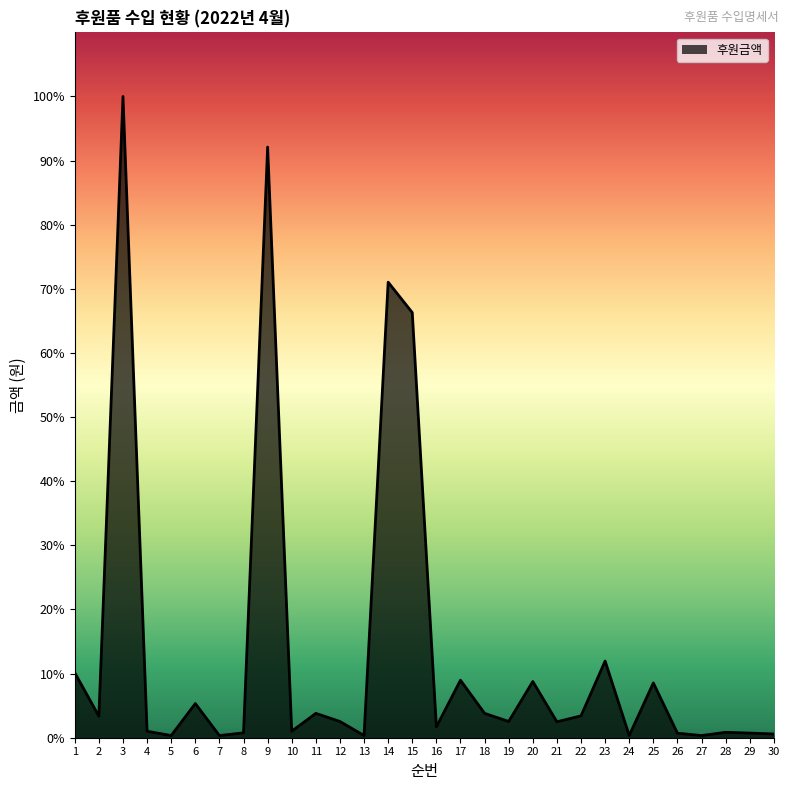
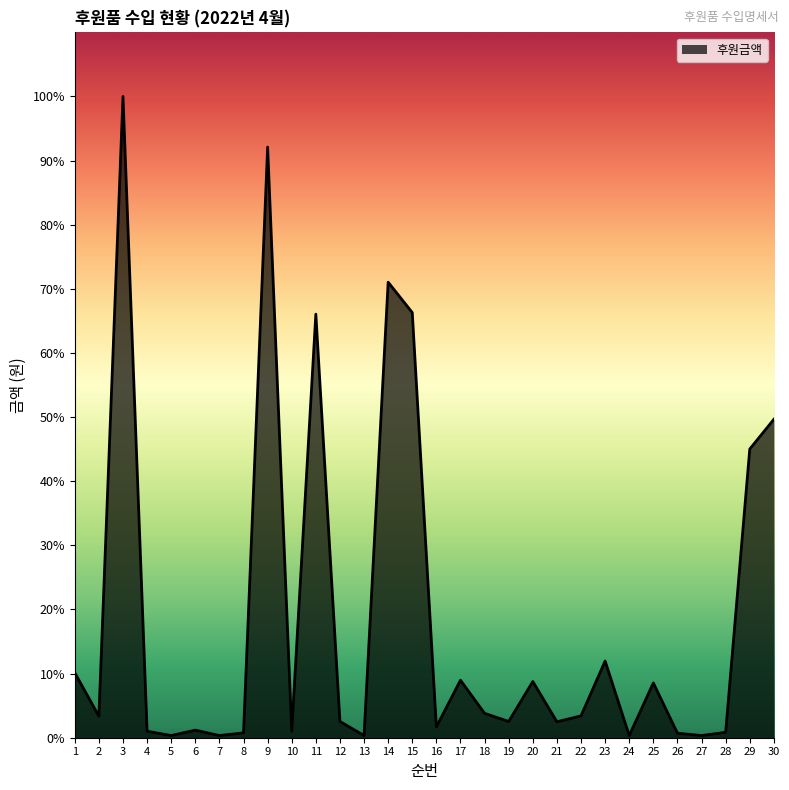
  {
    "1": "10%",
    "2": "3%",
    "3": "100%",
    "4": "1%",
    "5": "0%",
-   "6": "5%",
+   "6": "1%",
    "7": "0%",
    "8": "1%",
    "9": "92%",
    "10": "1%",
-   "11": "4%",
+   "11": "66%",
    "12": "3%",
    "13": "0%",
    "14": "71%",
    "15": "66%",
    "16": "2%",
    "17": "9%",
    "18": "4%",
    "19": "3%",
    "20": "9%",
    "21": "2%",
    "22": "3%",
    "23": "12%",
    "24": "0%",
    "25": "9%",
    "26": "1%",
    "27": "0%",
    "28": "1%",
-   "29": "1%",
-   "30": "1%"
+   "29": "45%",
+   "30": "50%"
  }
